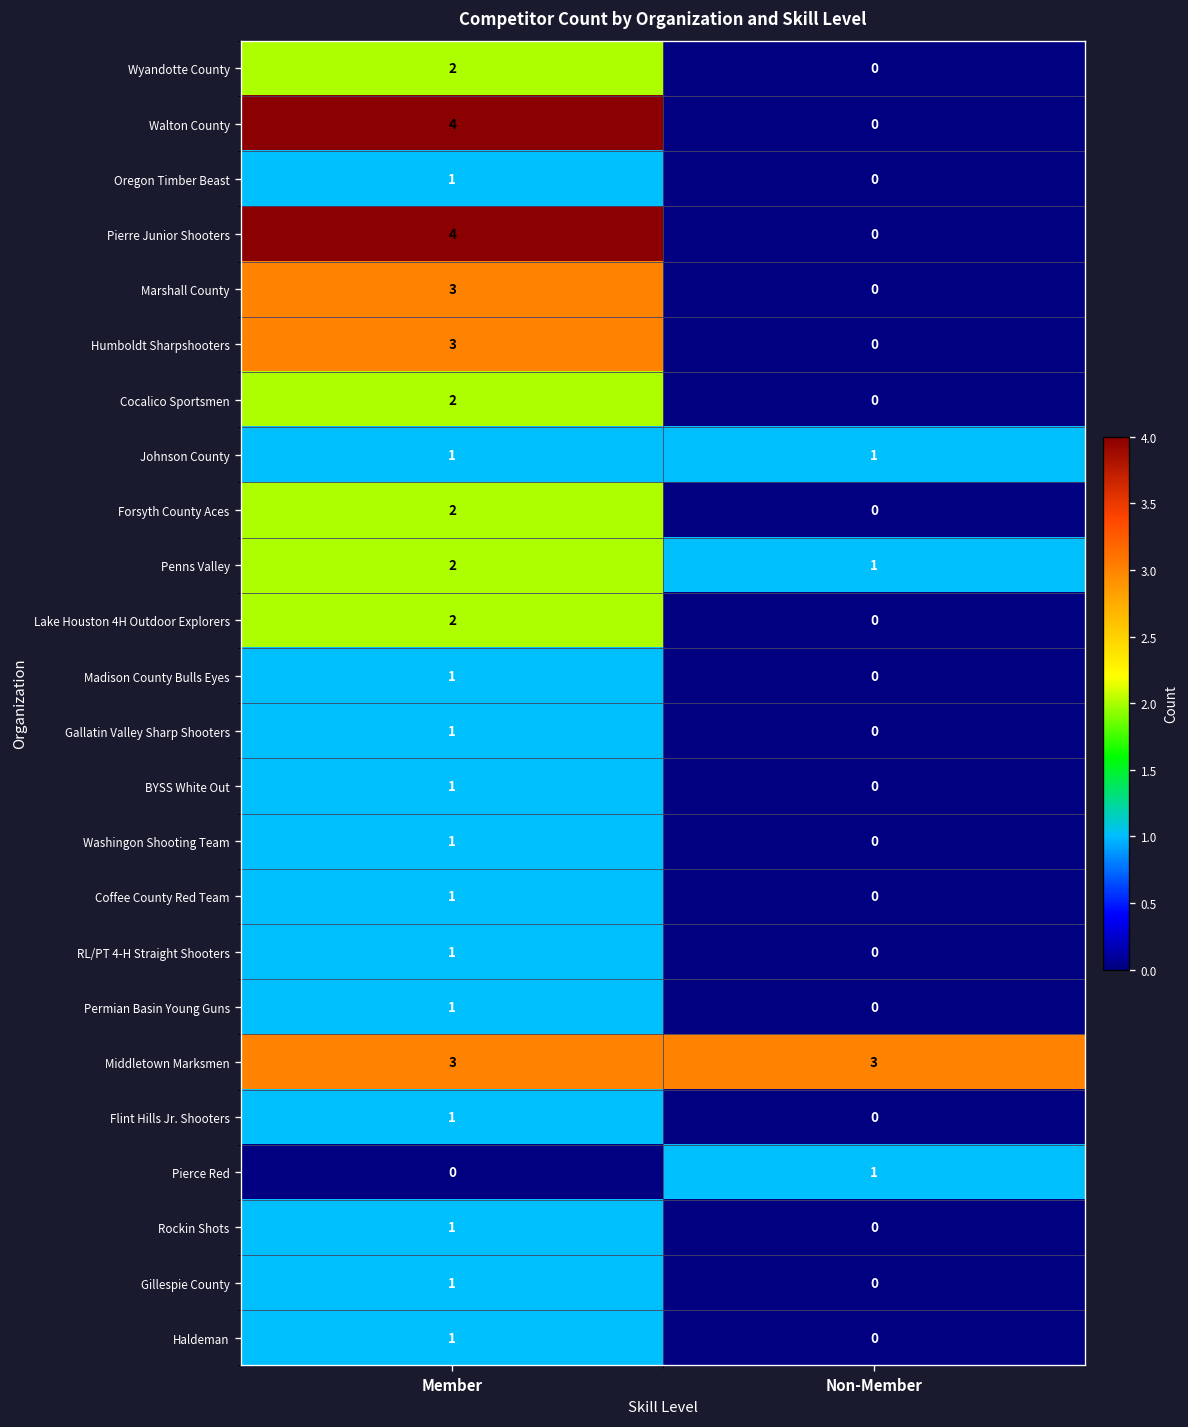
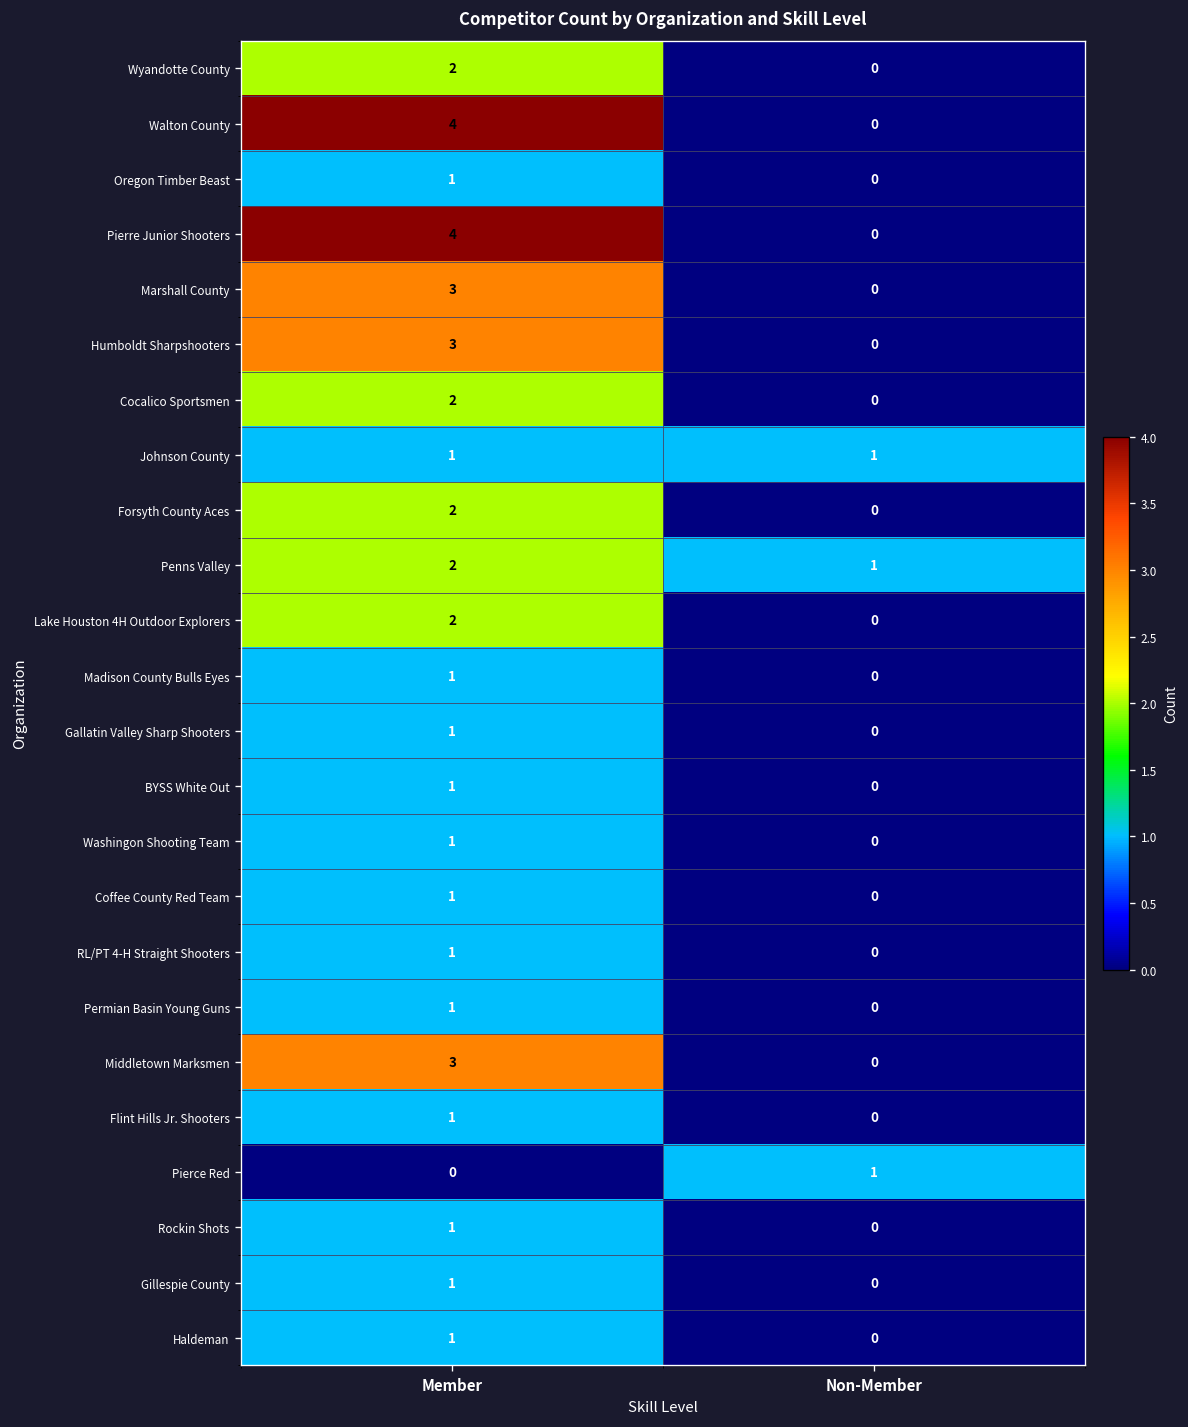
  {
    "Wyandotte County": {
      "Member": 2,
      "Non-Member": 0
    },
    "Walton County": {
      "Member": 4,
      "Non-Member": 0
    },
    "Oregon Timber Beast": {
      "Member": 1,
      "Non-Member": 0
    },
    "Pierre Junior Shooters": {
      "Member": 4,
      "Non-Member": 0
    },
    "Marshall County": {
      "Member": 3,
      "Non-Member": 0
    },
    "Humboldt Sharpshooters": {
      "Member": 3,
      "Non-Member": 0
    },
    "Cocalico Sportsmen": {
      "Member": 2,
      "Non-Member": 0
    },
    "Johnson County": {
      "Member": 1,
      "Non-Member": 1
    },
    "Forsyth County Aces": {
      "Member": 2,
      "Non-Member": 0
    },
    "Penns Valley": {
      "Member": 2,
      "Non-Member": 1
    },
    "Lake Houston 4H Outdoor Explorers": {
      "Member": 2,
      "Non-Member": 0
    },
    "Madison County Bulls Eyes": {
      "Member": 1,
      "Non-Member": 0
    },
    "Gallatin Valley Sharp Shooters": {
      "Member": 1,
      "Non-Member": 0
    },
    "BYSS White Out": {
      "Member": 1,
      "Non-Member": 0
    },
    "Washingon Shooting Team": {
      "Member": 1,
      "Non-Member": 0
    },
    "Coffee County Red Team": {
      "Member": 1,
      "Non-Member": 0
    },
    "RL/PT 4-H Straight Shooters": {
      "Member": 1,
      "Non-Member": 0
    },
    "Permian Basin Young Guns": {
      "Member": 1,
      "Non-Member": 0
    },
    "Middletown Marksmen": {
      "Member": 3,
-     "Non-Member": 3
+     "Non-Member": 0
    },
    "Flint Hills Jr. Shooters": {
      "Member": 1,
      "Non-Member": 0
    },
    "Pierce Red": {
      "Member": 0,
      "Non-Member": 1
    },
    "Rockin Shots": {
      "Member": 1,
      "Non-Member": 0
    },
    "Gillespie County": {
      "Member": 1,
      "Non-Member": 0
    },
    "Haldeman": {
      "Member": 1,
      "Non-Member": 0
    }
  }
